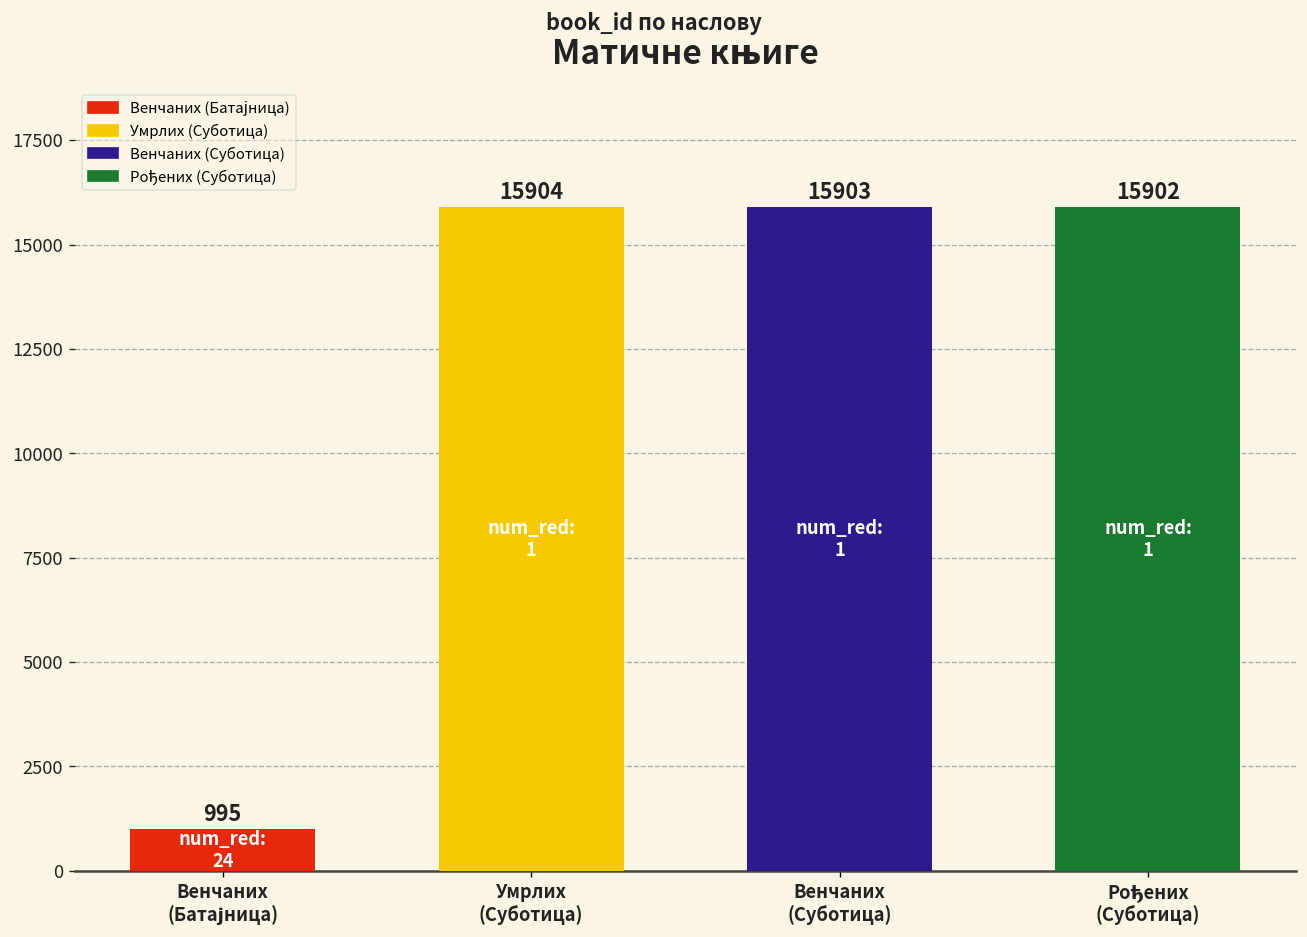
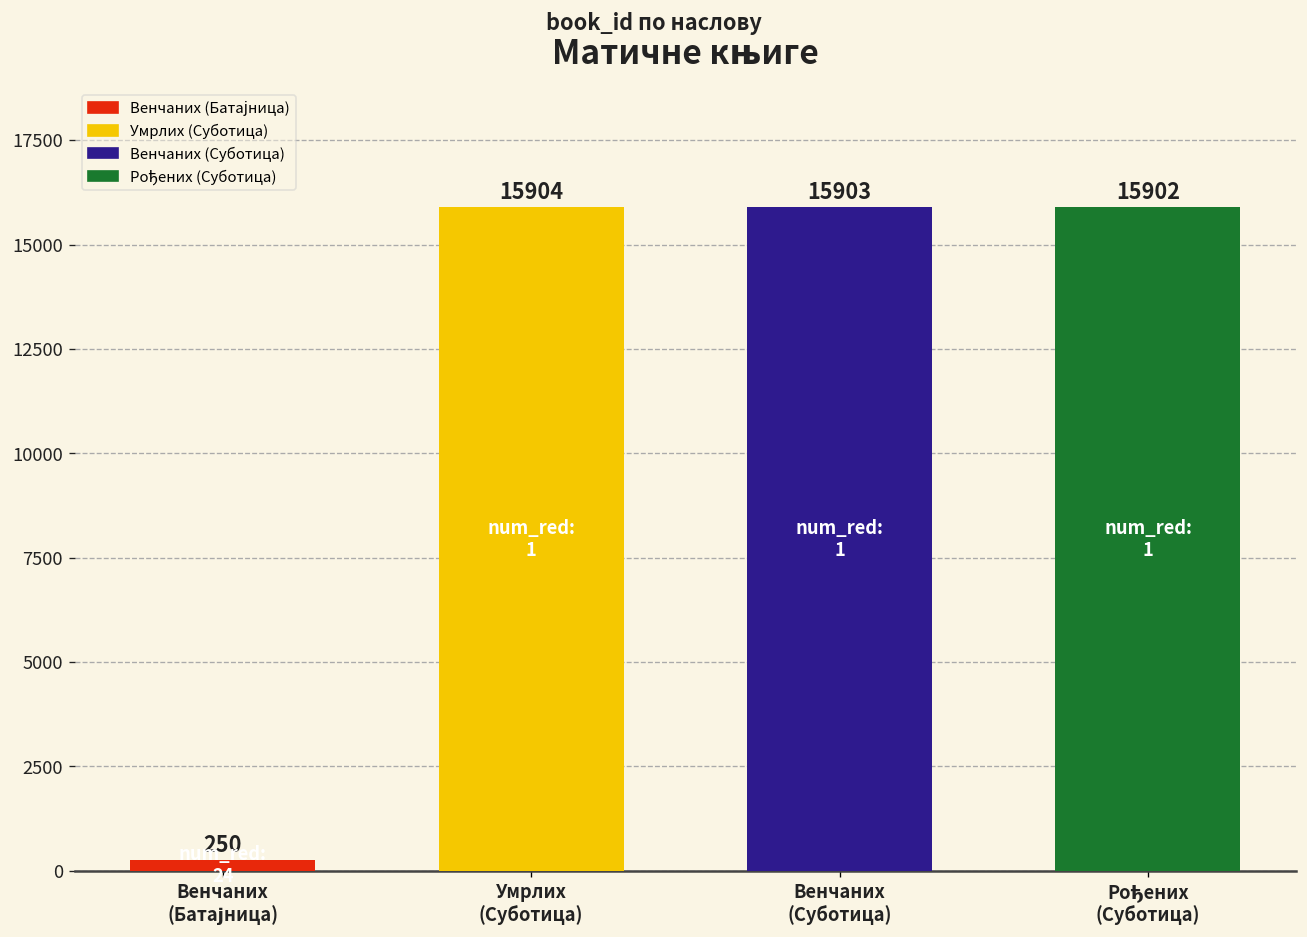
  {
-   "Венчаних (Батајница)": 995,
+   "Венчаних (Батајница)": 250,
    "Умрлих (Суботица)": 15904,
    "Венчаних (Суботица)": 15903,
    "Рођених (Суботица)": 15902
  }
